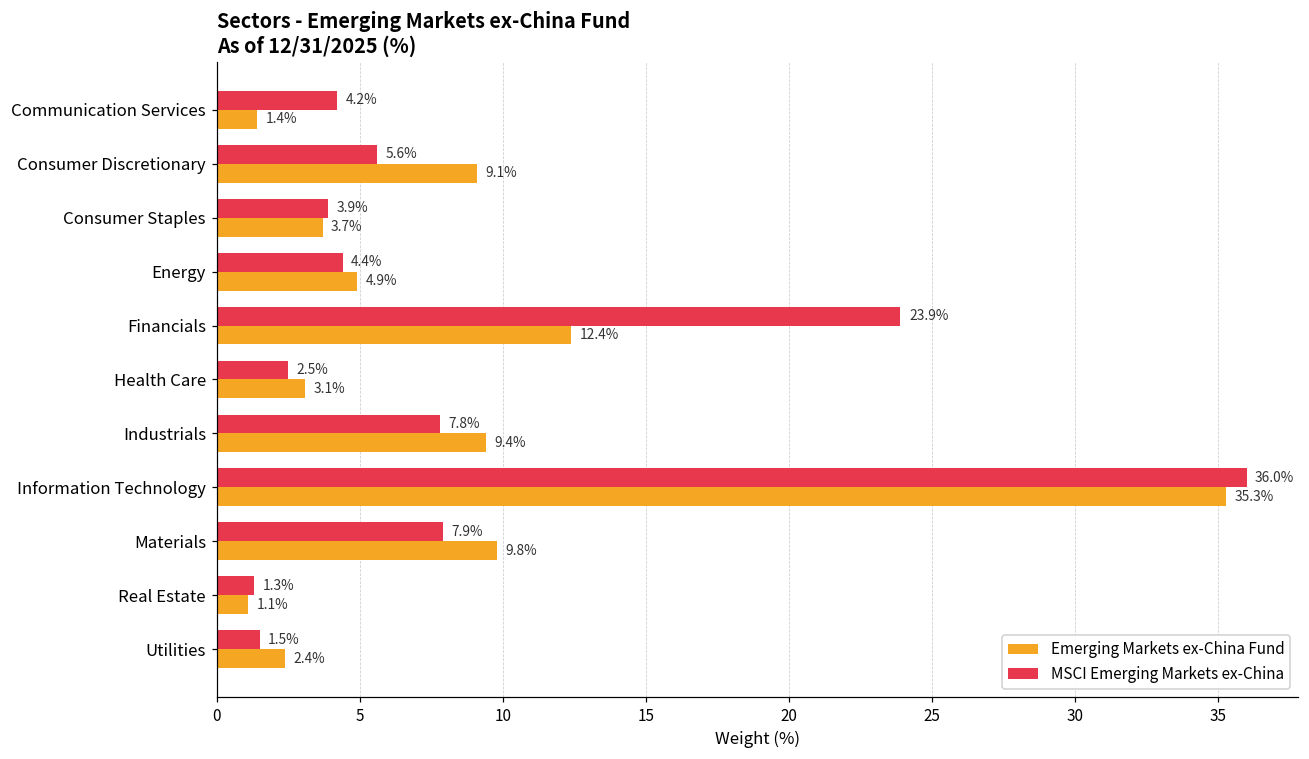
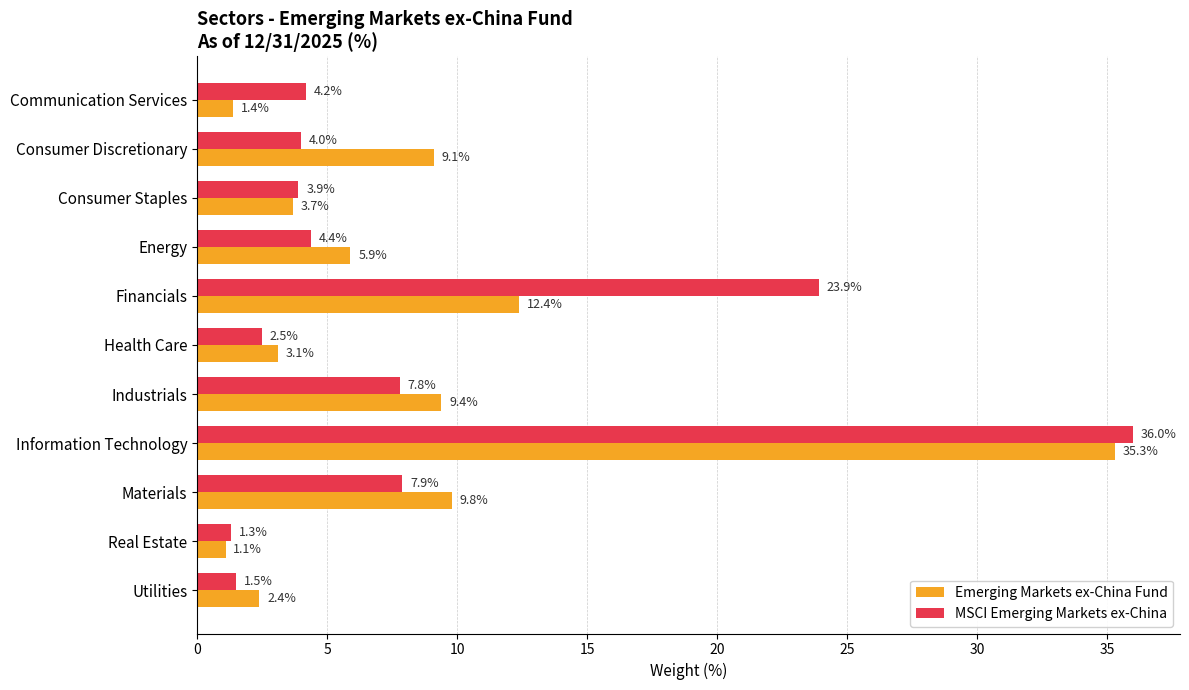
  {
    "Emerging Markets ex-China Fund": {
      "Communication Services": "1.4%",
      "Consumer Discretionary": "9.1%",
      "Consumer Staples": "3.7%",
-     "Energy": "4.9%",
+     "Energy": "5.9%",
      "Financials": "12.4%",
      "Health Care": "3.1%",
      "Industrials": "9.4%",
      "Information Technology": "35.3%",
      "Materials": "9.8%",
      "Real Estate": "1.1%",
      "Utilities": "2.4%"
    },
    "MSCI Emerging Markets ex-China": {
      "Communication Services": "4.2%",
-     "Consumer Discretionary": "5.6%",
+     "Consumer Discretionary": "4.0%",
      "Consumer Staples": "3.9%",
      "Energy": "4.4%",
      "Financials": "23.9%",
      "Health Care": "2.5%",
      "Industrials": "7.8%",
      "Information Technology": "36.0%",
      "Materials": "7.9%",
      "Real Estate": "1.3%",
      "Utilities": "1.5%"
    }
  }
